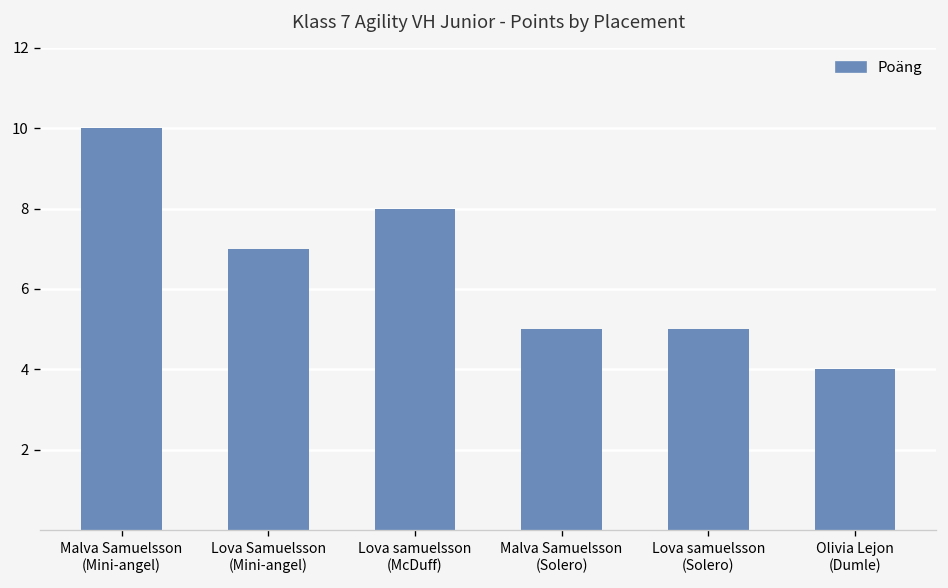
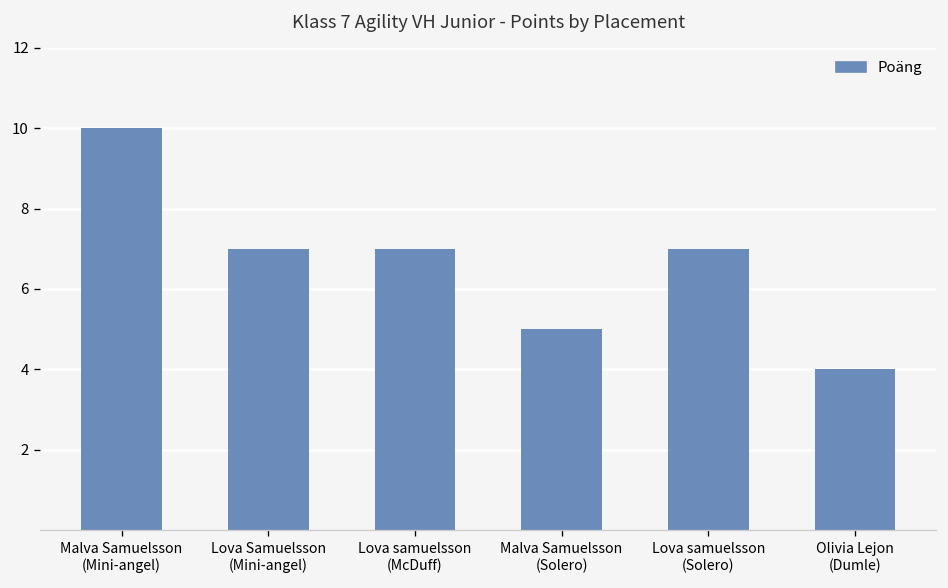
  {
    "Malva Samuelsson (Mini-angel)": 10,
    "Lova Samuelsson (Mini-angel)": 7,
-   "Lova samuelsson (McDuff)": 8,
+   "Lova samuelsson (McDuff)": 7,
    "Malva Samuelsson (Solero)": 5,
-   "Lova samuelsson (Solero)": 5,
+   "Lova samuelsson (Solero)": 7,
    "Olivia Lejon (Dumle)": 4
  }
